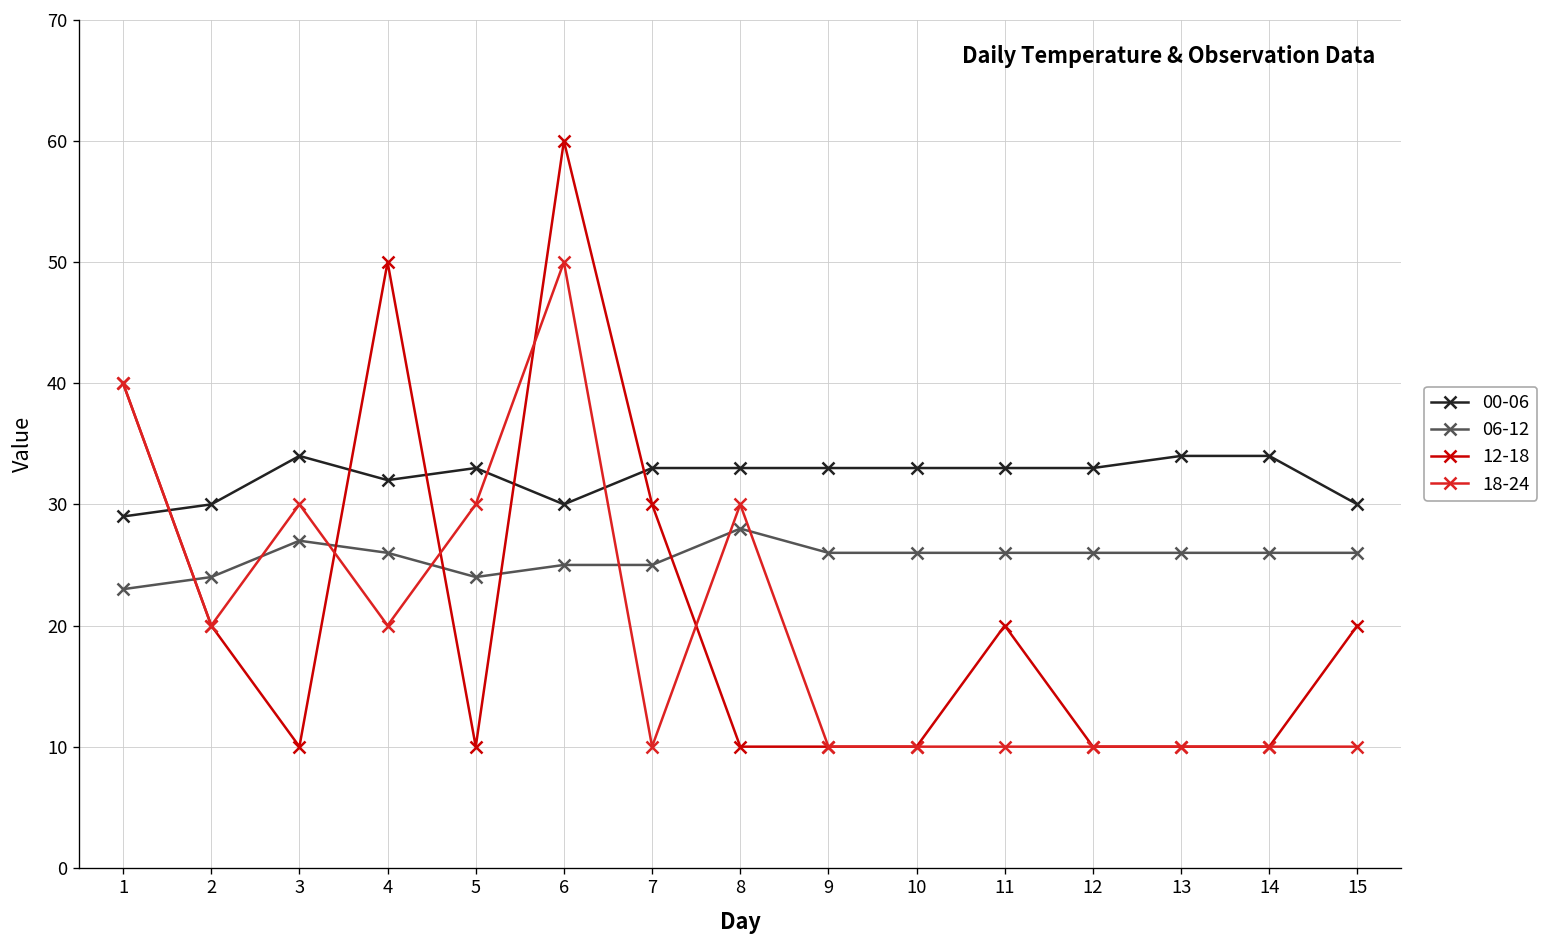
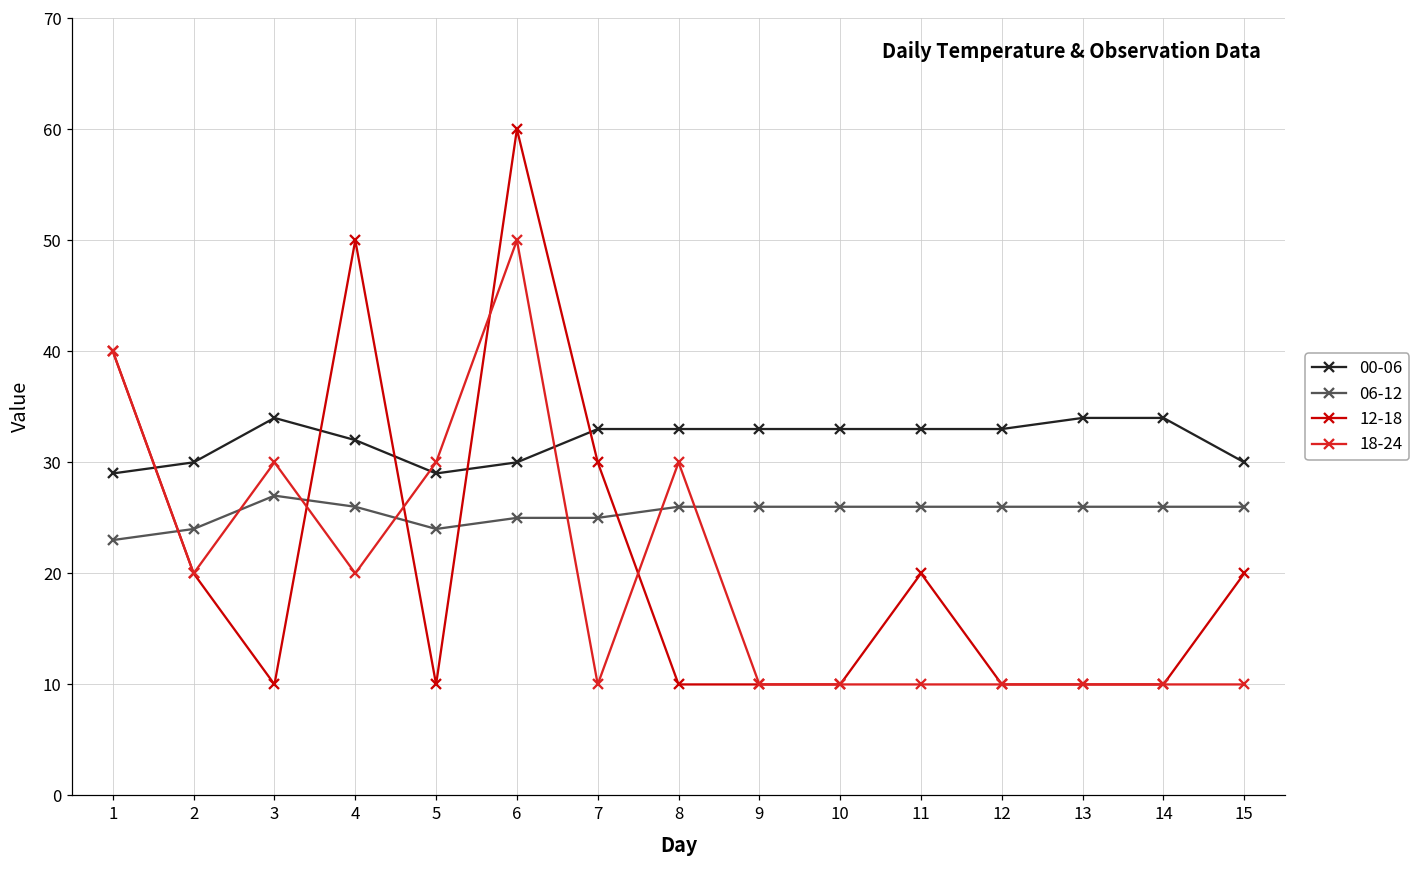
  {
    "00-06": {
      "1": 29,
      "2": 30,
      "3": 34,
      "4": 32,
-     "5": 33,
+     "5": 29,
      "6": 30,
      "7": 33,
      "8": 33,
      "9": 33,
      "10": 33,
      "11": 33,
      "12": 33,
      "13": 34,
      "14": 34,
      "15": 30
    },
    "06-12": {
      "1": 23,
      "2": 24,
      "3": 27,
      "4": 26,
      "5": 24,
      "6": 25,
      "7": 25,
-     "8": 28,
+     "8": 26,
      "9": 26,
      "10": 26,
      "11": 26,
      "12": 26,
      "13": 26,
      "14": 26,
      "15": 26
    }
  }
